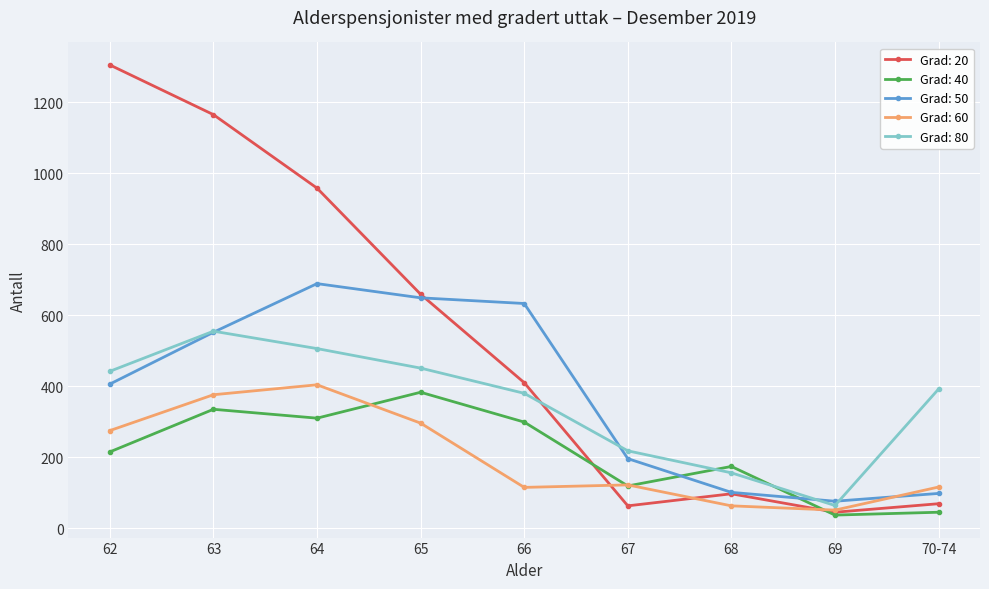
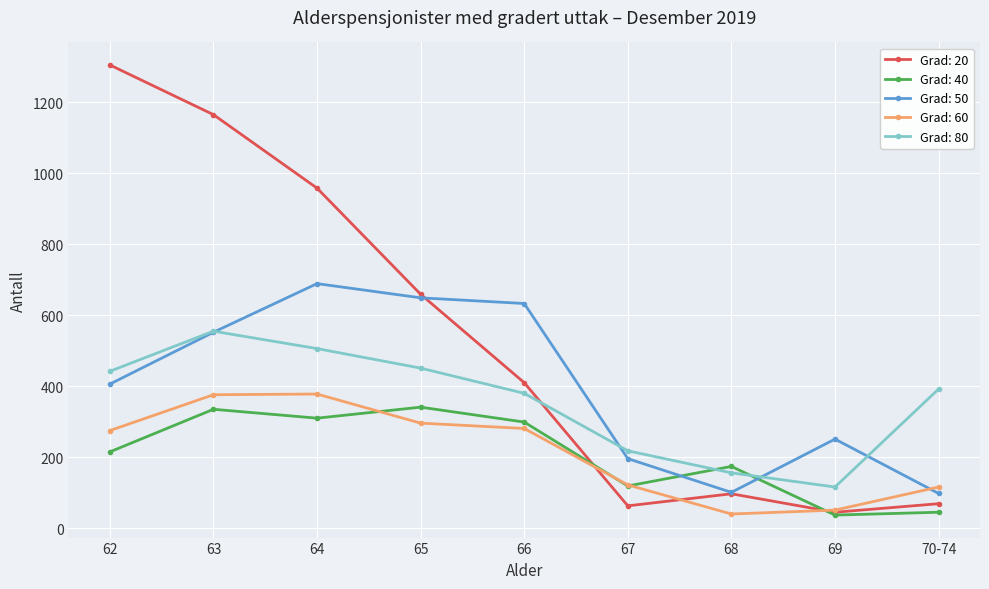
  {
    "Grad: 20": {
      "62": 1310,
      "63": 1170,
      "64": 960,
      "65": 660,
      "66": 410,
      "67": 60,
      "70-74": 70
    },
    "Grad: 40": {
      "62": 220,
      "63": 340,
      "64": 310,
-     "65": 380,
+     "65": 340,
      "66": 300,
      "68": 170,
      "69": 40,
      "70-74": 50
    },
    "Grad: 50": {
      "62": 410,
      "64": 690,
      "65": 650,
      "66": 630,
      "67": 200,
-     "69": 80,
+     "69": 250,
      "70-74": 100
    },
    "Grad: 60": {
      "62": 280,
      "63": 380,
-     "64": 400,
+     "64": 380,
      "65": 300,
-     "66": 120,
-     "68": 60,
+     "66": 280,
+     "68": 40,
      "70-74": 120
    },
    "Grad: 80": {
      "62": 440,
      "64": 510,
      "65": 450,
      "66": 380,
      "67": 220,
      "68": 160,
-     "69": 60,
+     "69": 120,
      "70-74": 390
    }
  }
